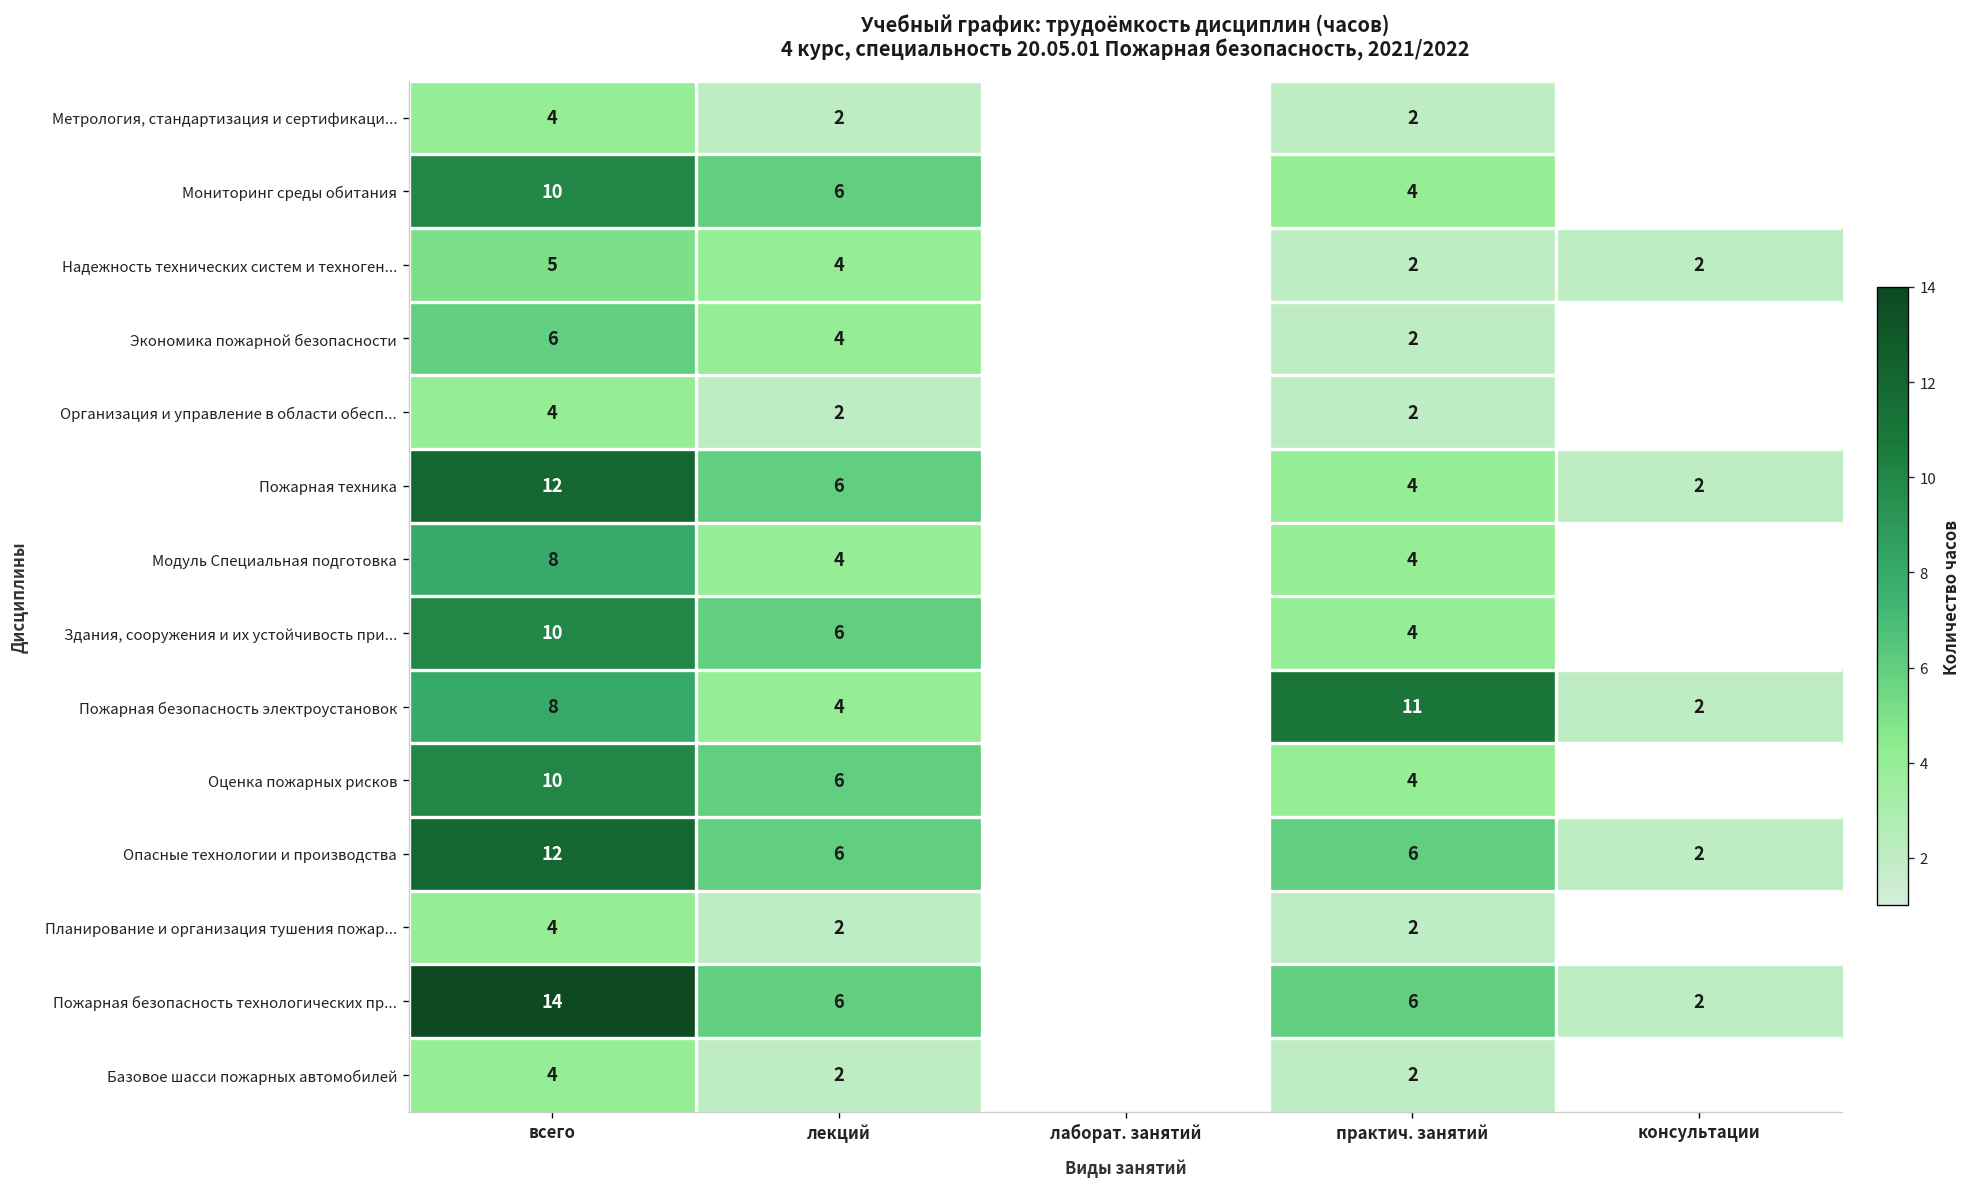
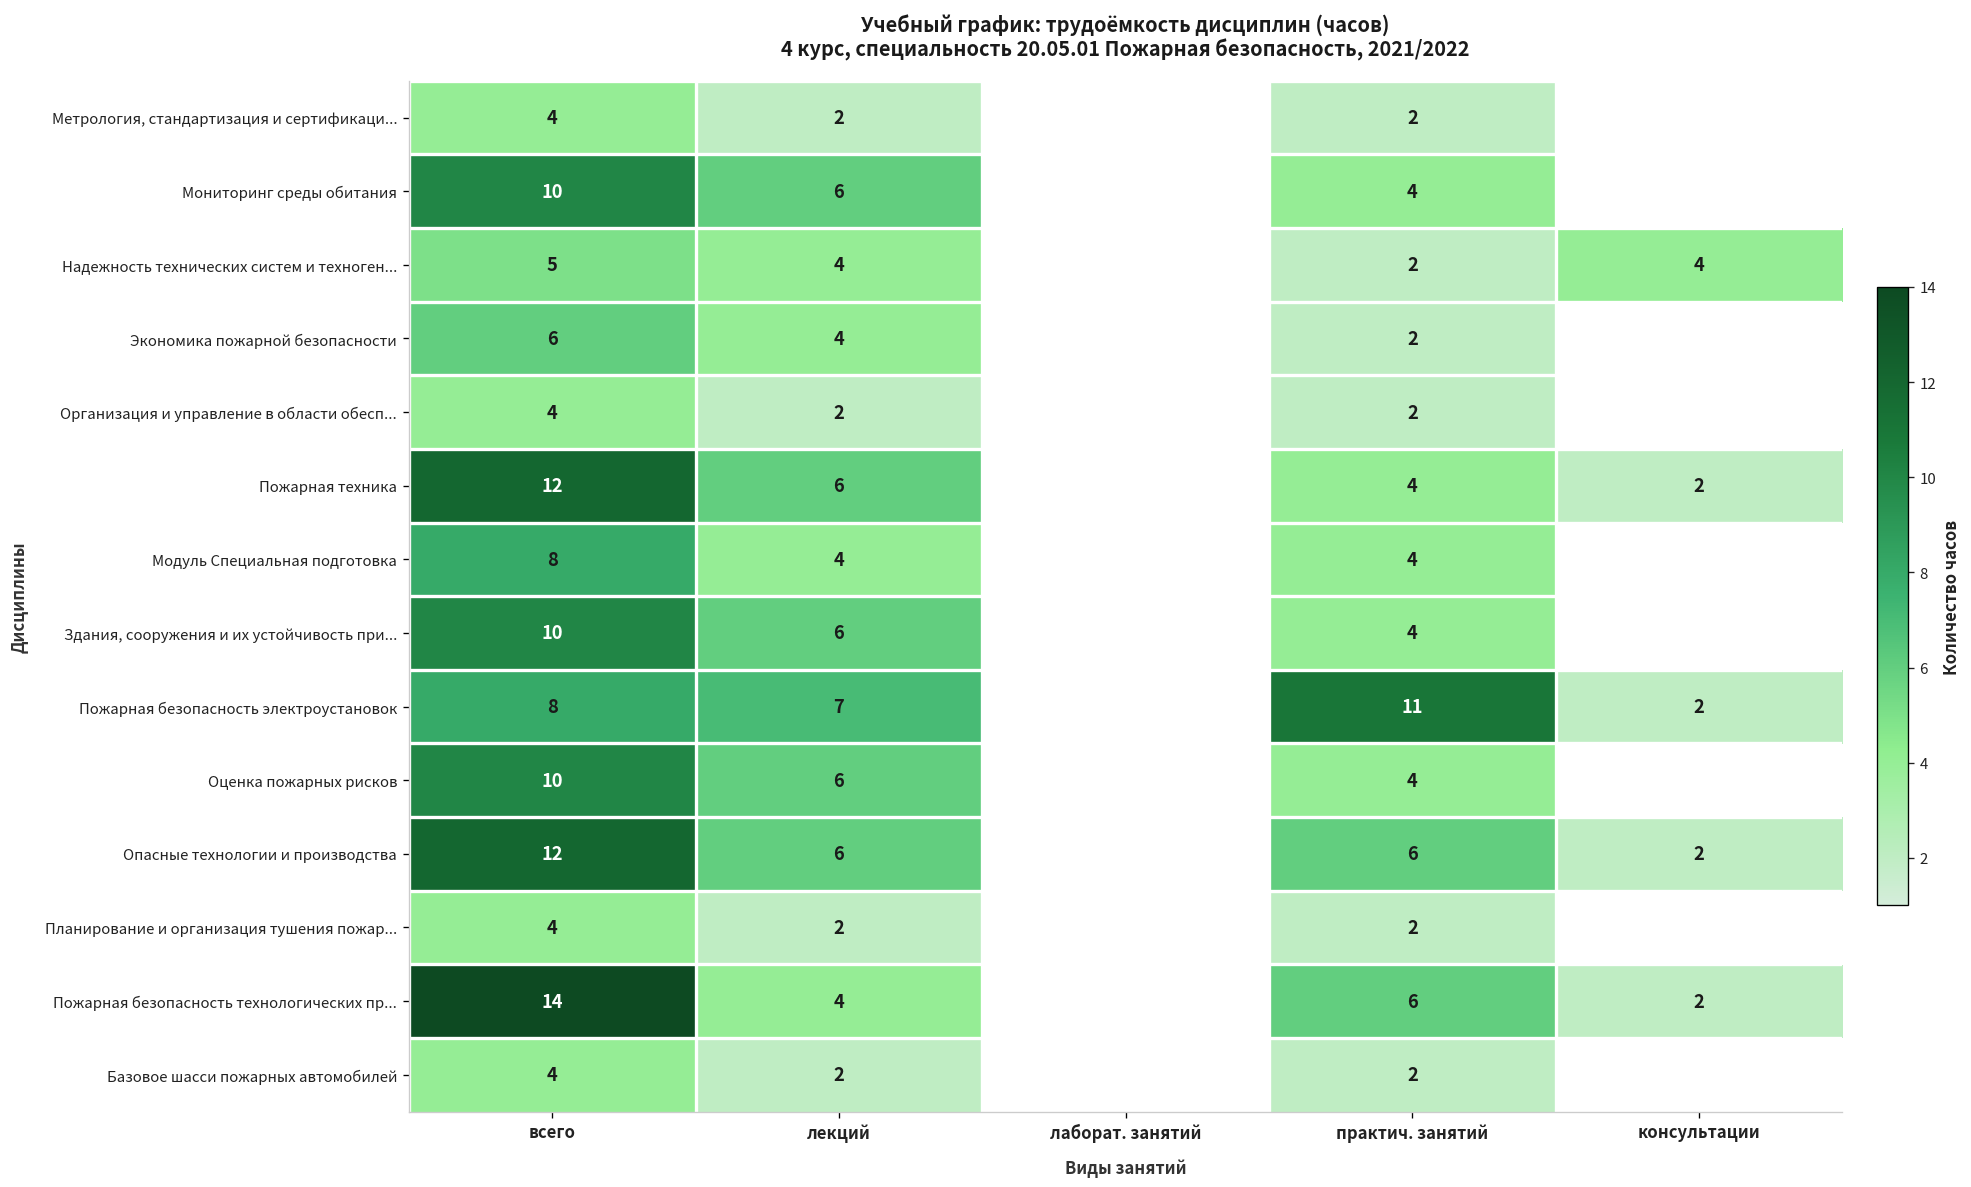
  {
    "Метрология, стандартизация и сертификаци...": {
      "всего": 4,
      "лекций": 2,
      "практич. занятий": 2
    },
    "Мониторинг среды обитания": {
      "всего": 10,
      "лекций": 6,
      "практич. занятий": 4
    },
    "Надежность технических систем и техноген...": {
      "всего": 5,
      "лекций": 4,
      "практич. занятий": 2,
-     "консультации": 2
+     "консультации": 4
    },
    "Экономика пожарной безопасности": {
      "всего": 6,
      "лекций": 4,
      "практич. занятий": 2
    },
    "Организация и управление в области обесп...": {
      "всего": 4,
      "лекций": 2,
      "практич. занятий": 2
    },
    "Пожарная техника": {
      "всего": 12,
      "лекций": 6,
      "практич. занятий": 4,
      "консультации": 2
    },
    "Модуль Специальная подготовка": {
      "всего": 8,
      "лекций": 4,
      "практич. занятий": 4
    },
    "Здания, сооружения и их устойчивость при...": {
      "всего": 10,
      "лекций": 6,
      "практич. занятий": 4
    },
    "Пожарная безопасность электроустановок": {
      "всего": 8,
-     "лекций": 4,
+     "лекций": 7,
      "практич. занятий": 11,
      "консультации": 2
    },
    "Оценка пожарных рисков": {
      "всего": 10,
      "лекций": 6,
      "практич. занятий": 4
    },
    "Опасные технологии и производства": {
      "всего": 12,
      "лекций": 6,
      "практич. занятий": 6,
      "консультации": 2
    },
    "Планирование и организация тушения пожар...": {
      "всего": 4,
      "лекций": 2,
      "практич. занятий": 2
    },
    "Пожарная безопасность технологических пр...": {
      "всего": 14,
-     "лекций": 6,
+     "лекций": 4,
      "практич. занятий": 6,
      "консультации": 2
    },
    "Базовое шасси пожарных автомобилей": {
      "всего": 4,
      "лекций": 2,
      "практич. занятий": 2
    }
  }
